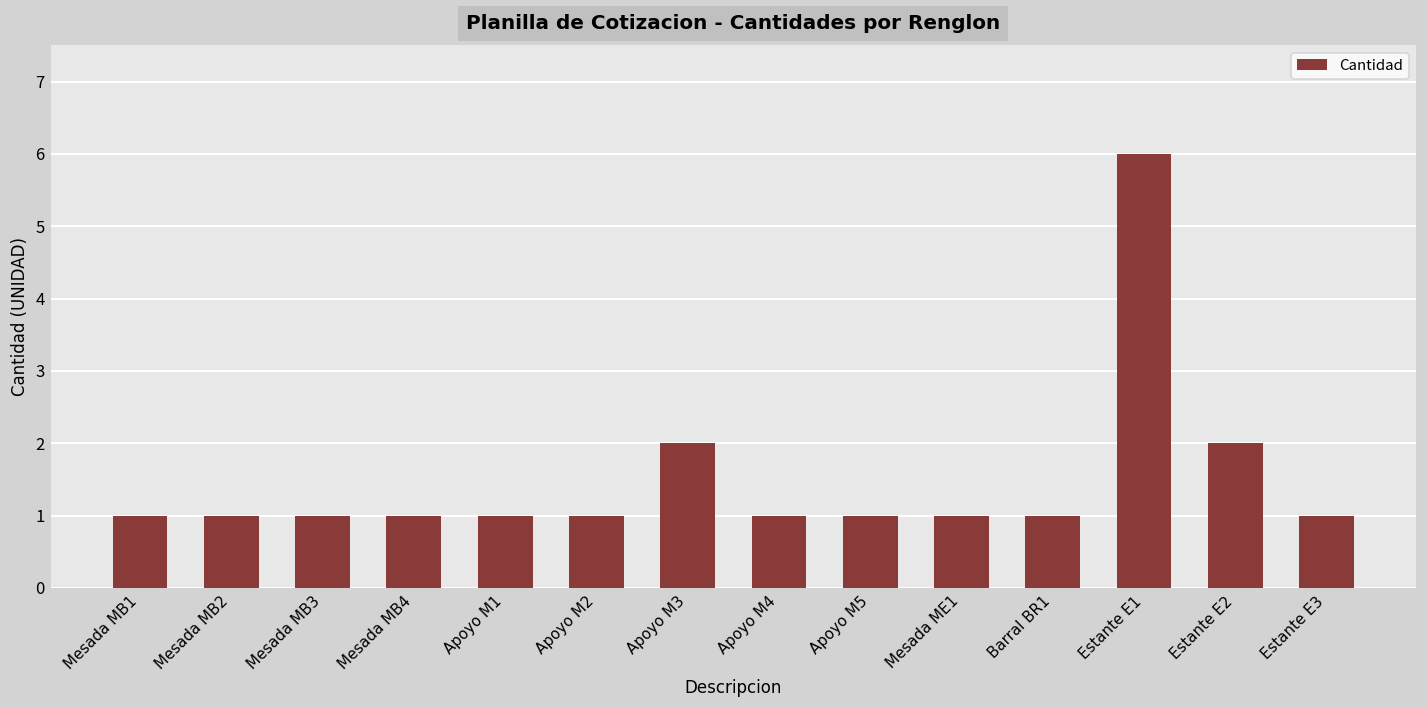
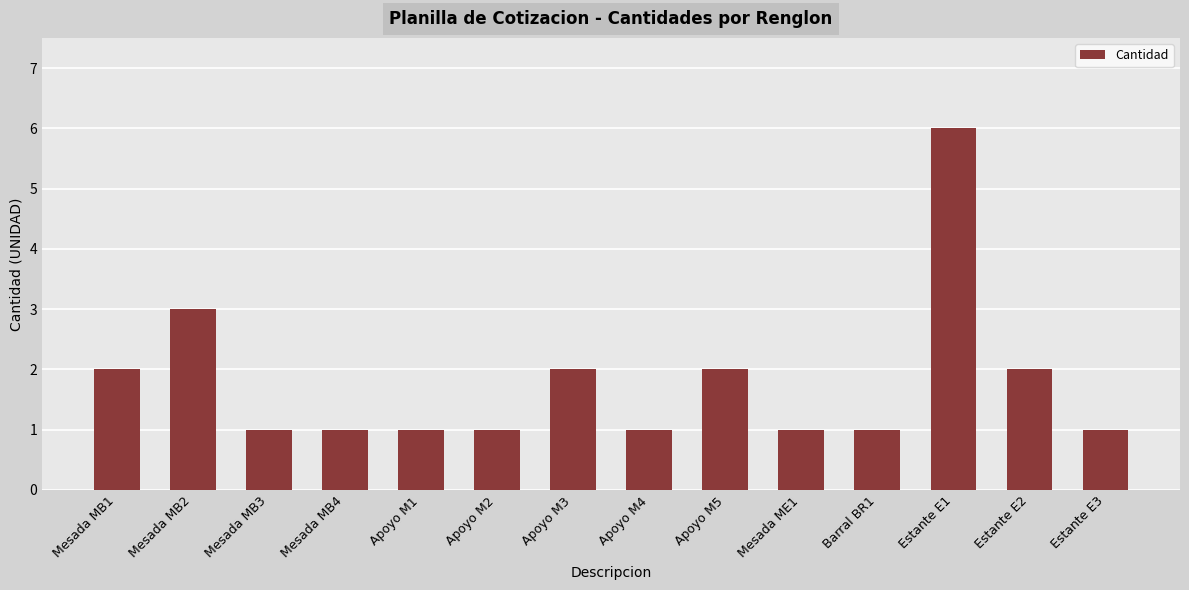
  {
-   "Mesada MB1": 1,
-   "Mesada MB2": 1,
+   "Mesada MB1": 2,
+   "Mesada MB2": 3,
    "Mesada MB3": 1,
    "Mesada MB4": 1,
    "Apoyo M1": 1,
    "Apoyo M2": 1,
    "Apoyo M3": 2,
    "Apoyo M4": 1,
-   "Apoyo M5": 1,
+   "Apoyo M5": 2,
    "Mesada ME1": 1,
    "Barral BR1": 1,
    "Estante E1": 6,
    "Estante E2": 2,
    "Estante E3": 1
  }
